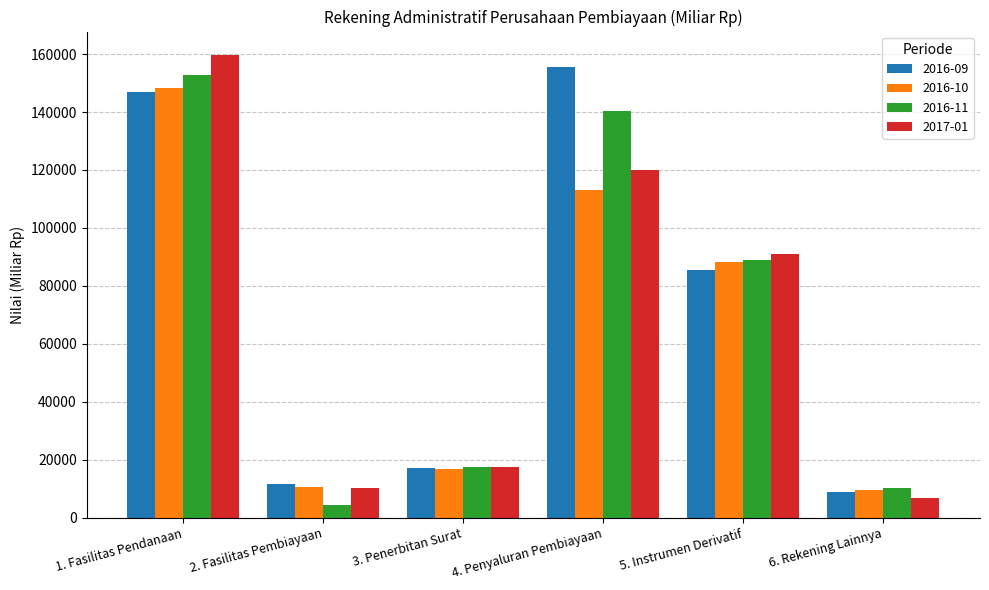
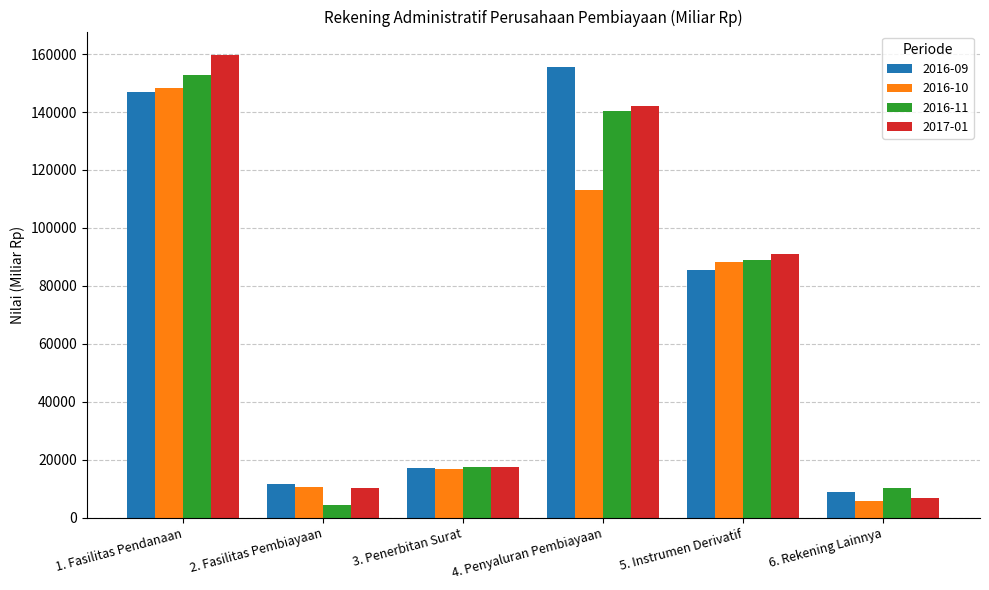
  {
    "2016-09": {
      "1. Fasilitas Pendanaan": 147000,
      "2. Fasilitas Pembiayaan": 12000,
      "3. Penerbitan Surat": 17000,
      "4. Penyaluran Pembiayaan": 155000,
      "5. Instrumen Derivatif": 85000,
      "6. Rekening Lainnya": 9000
    },
    "2016-10": {
      "1. Fasilitas Pendanaan": 148000,
      "2. Fasilitas Pembiayaan": 10000,
      "3. Penerbitan Surat": 17000,
      "4. Penyaluran Pembiayaan": 113000,
      "5. Instrumen Derivatif": 88000,
-     "6. Rekening Lainnya": 10000
+     "6. Rekening Lainnya": 6000
    },
    "2016-11": {
      "1. Fasilitas Pendanaan": 153000,
      "2. Fasilitas Pembiayaan": 4000,
      "3. Penerbitan Surat": 17000,
      "4. Penyaluran Pembiayaan": 140000,
      "5. Instrumen Derivatif": 89000,
      "6. Rekening Lainnya": 10000
    },
    "2017-01": {
      "1. Fasilitas Pendanaan": 160000,
      "2. Fasilitas Pembiayaan": 10000,
      "3. Penerbitan Surat": 17000,
-     "4. Penyaluran Pembiayaan": 120000,
+     "4. Penyaluran Pembiayaan": 142000,
      "5. Instrumen Derivatif": 91000,
      "6. Rekening Lainnya": 7000
    }
  }
